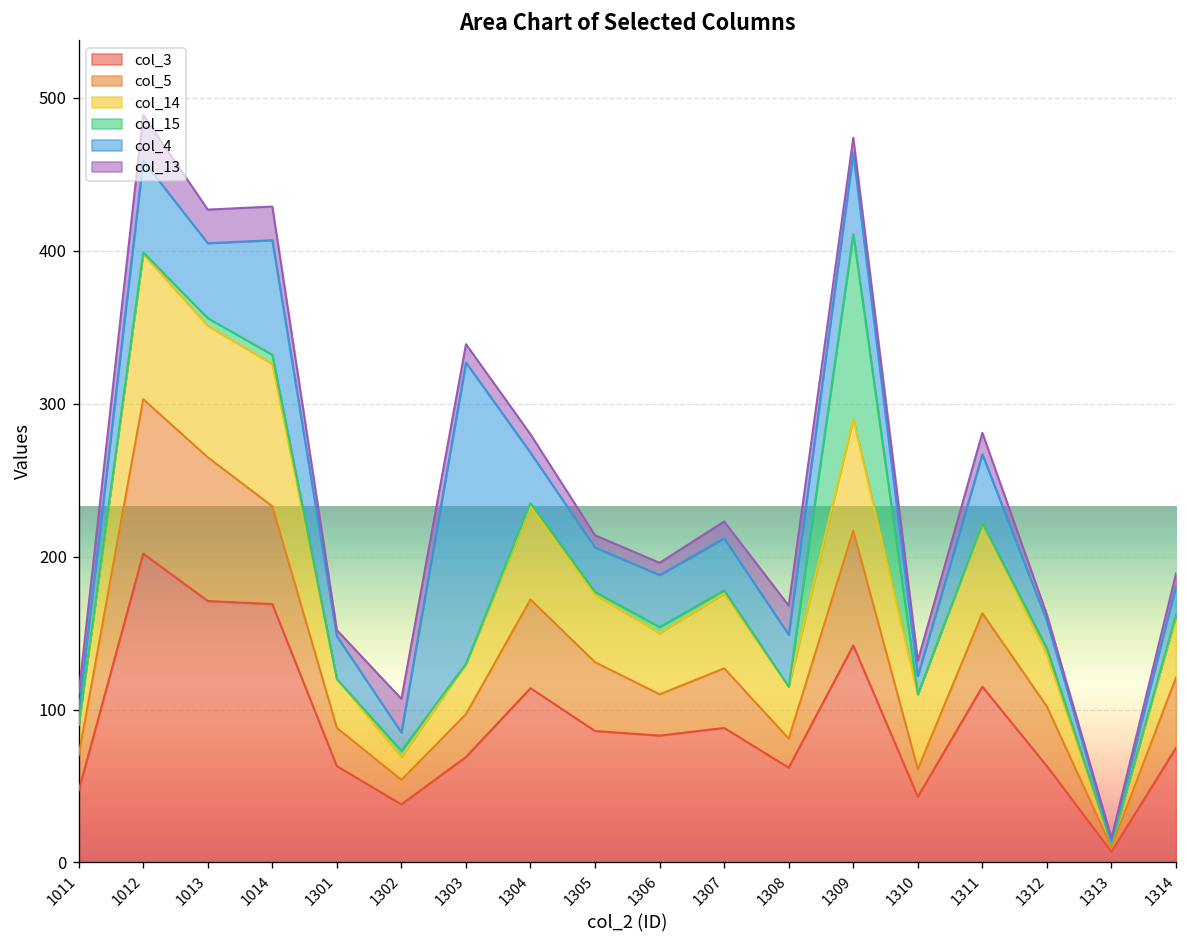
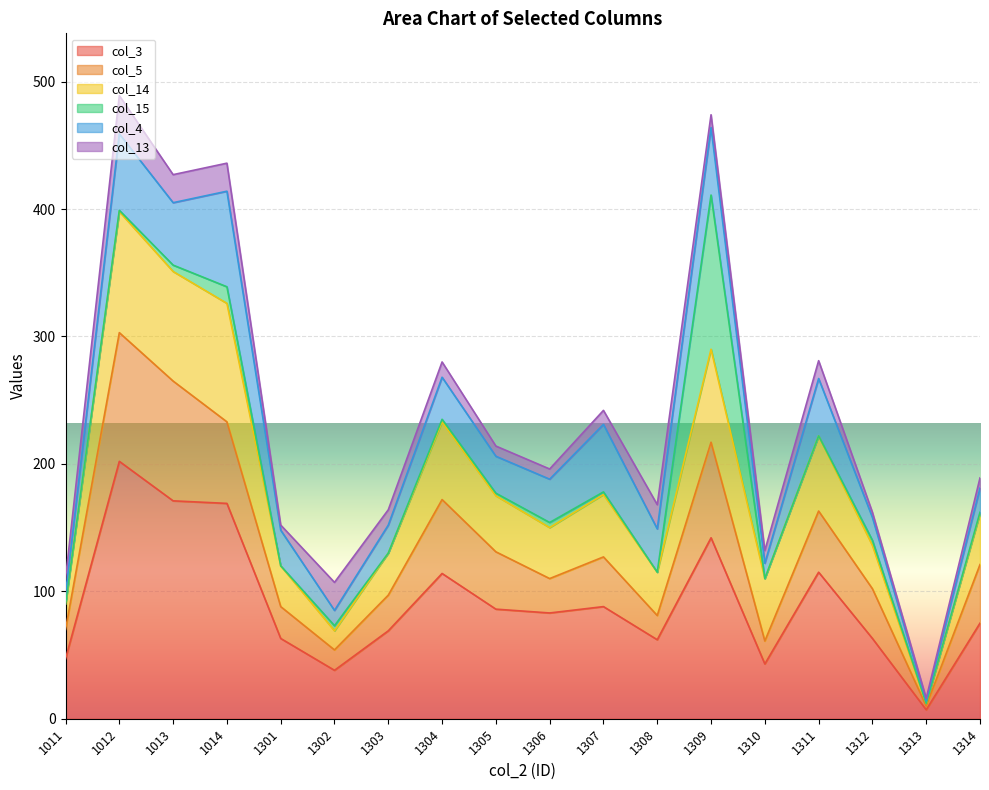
  {
    "col_14": {
      "1013": 86,
      "1014": 93,
      "1302": 15,
      "1306": 40,
      "1307": 49,
      "1309": 73,
      "1312": 34
    },
    "col_15": {
      "1013": 5,
-     "1014": 6,
+     "1014": 13,
      "1302": 4,
      "1306": 4,
      "1307": 2,
      "1309": 121,
      "1312": 4
    },
    "col_4": {
      "1011": 8,
      "1013": 49,
      "1014": 75,
      "1301": 28,
      "1302": 12,
-     "1303": 197,
+     "1303": 22,
      "1304": 33,
      "1305": 29,
      "1306": 34,
-     "1307": 34,
+     "1307": 53,
      "1308": 34,
      "1309": 53,
      "1310": 12,
      "1311": 45,
      "1312": 18,
      "1314": 19
    },
    "col_13": {
      "1011": 12,
      "1013": 22,
      "1014": 22,
      "1301": 4,
      "1302": 22,
      "1303": 12,
      "1304": 12,
      "1305": 8,
      "1306": 8,
      "1307": 11,
      "1308": 19,
      "1309": 10,
      "1310": 10,
      "1311": 14,
      "1312": 4,
      "1313": 2,
      "1314": 8
    }
  }
